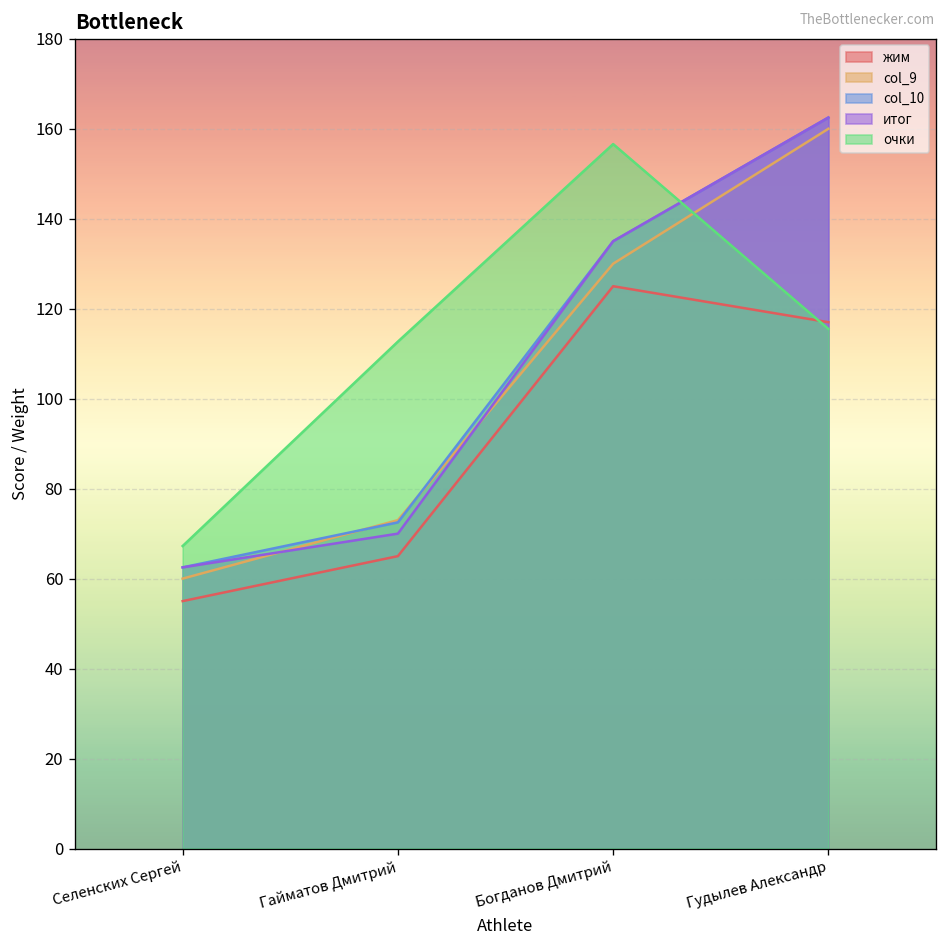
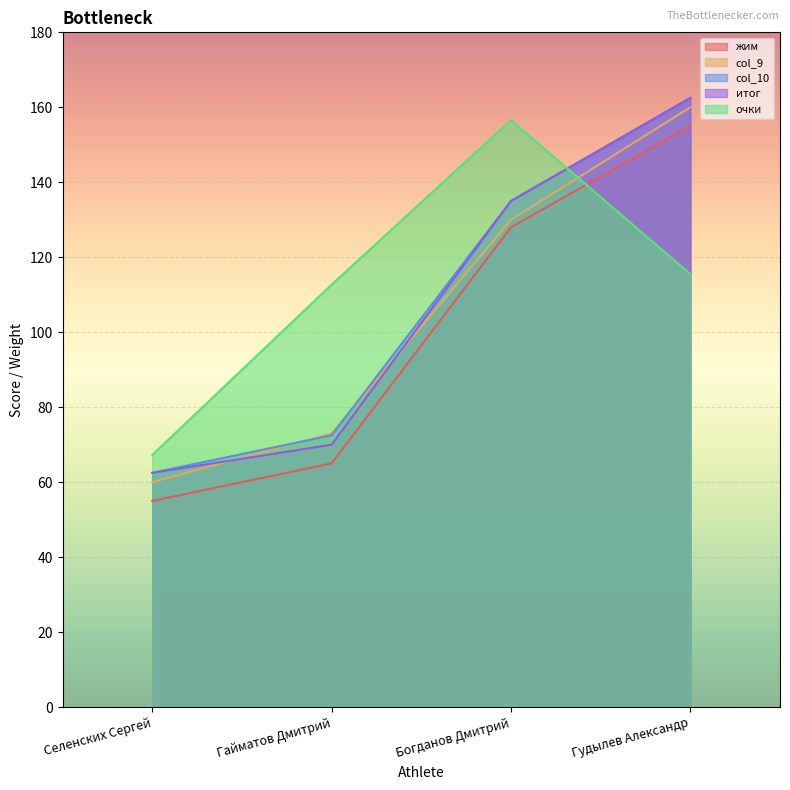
  {
    "жим": {
      "Селенских Сергей": 55,
      "Гайматов Дмитрий": 65,
-     "Богданов Дмитрий": 125,
-     "Гудылев Александр": 117
+     "Богданов Дмитрий": 128,
+     "Гудылев Александр": 155
    },
    "col_9": {
      "Селенских Сергей": 60,
      "Богданов Дмитрий": 130,
      "Гудылев Александр": 160
    },
    "очки": {
      "Селенских Сергей": 67,
      "Гайматов Дмитрий": 113,
      "Богданов Дмитрий": 157,
      "Гудылев Александр": 116
    }
  }
